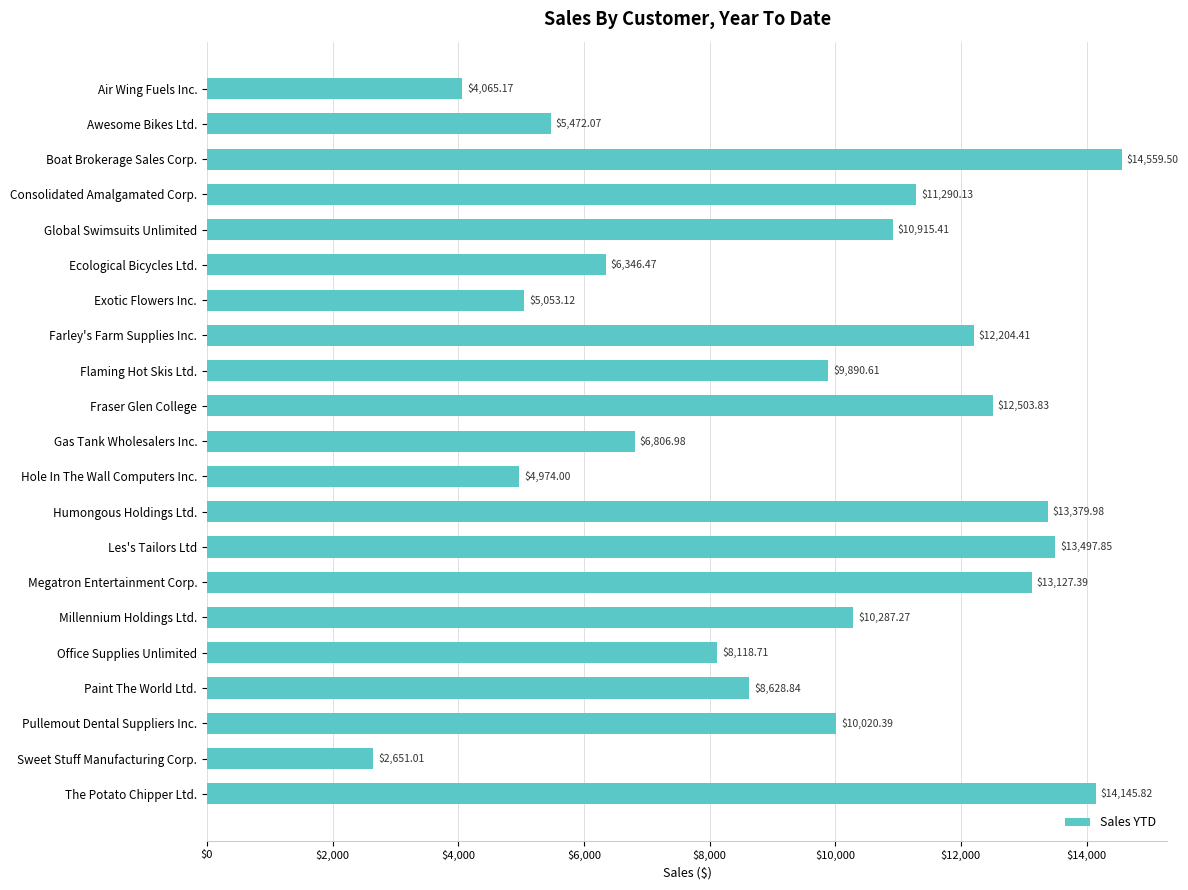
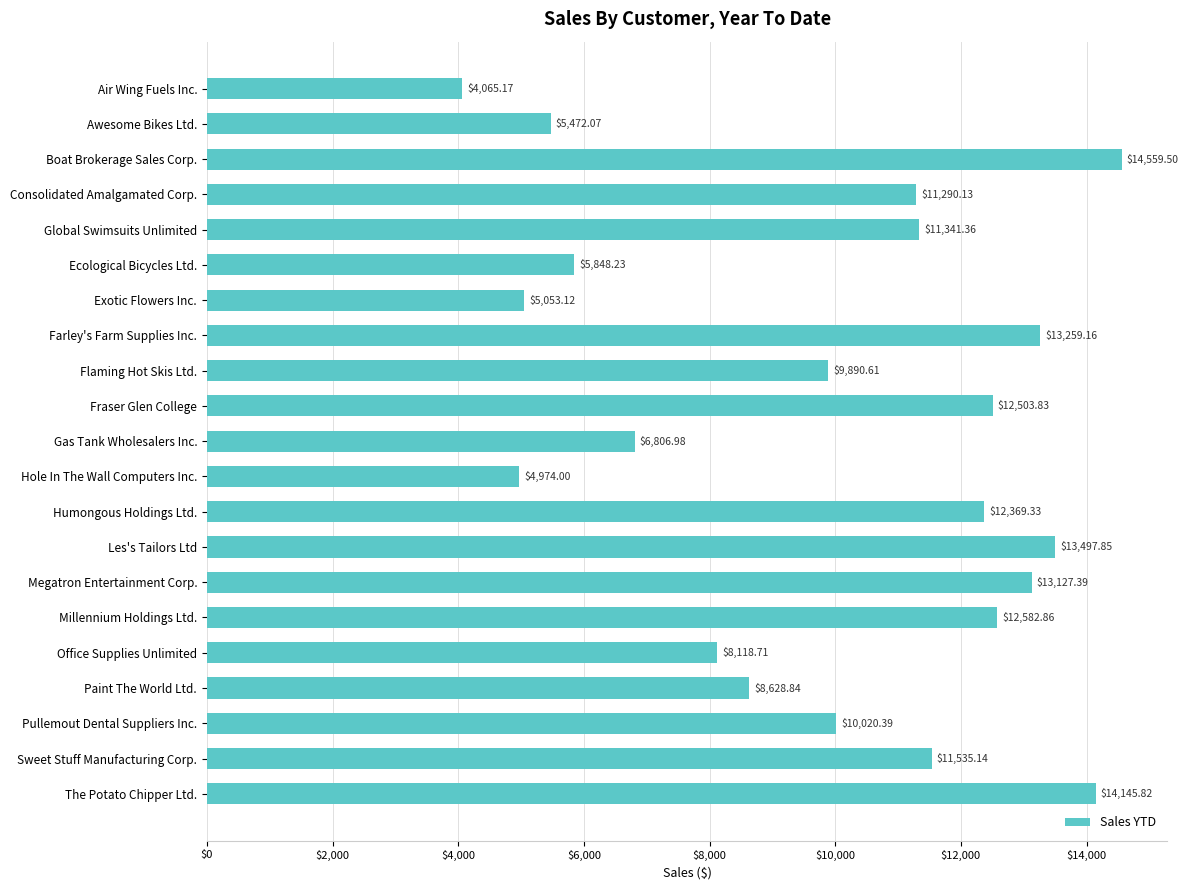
  {
    "Air Wing Fuels Inc.": "$4,065.17",
    "Awesome Bikes Ltd.": "$5,472.07",
    "Boat Brokerage Sales Corp.": "$14,559.50",
    "Consolidated Amalgamated Corp.": "$11,290.13",
-   "Global Swimsuits Unlimited": "$10,915.41",
-   "Ecological Bicycles Ltd.": "$6,346.47",
+   "Global Swimsuits Unlimited": "$11,341.36",
+   "Ecological Bicycles Ltd.": "$5,848.23",
    "Exotic Flowers Inc.": "$5,053.12",
-   "Farley's Farm Supplies Inc.": "$12,204.41",
+   "Farley's Farm Supplies Inc.": "$13,259.16",
    "Flaming Hot Skis Ltd.": "$9,890.61",
    "Fraser Glen College": "$12,503.83",
    "Gas Tank Wholesalers Inc.": "$6,806.98",
    "Hole In The Wall Computers Inc.": "$4,974.00",
-   "Humongous Holdings Ltd.": "$13,379.98",
+   "Humongous Holdings Ltd.": "$12,369.33",
    "Les's Tailors Ltd": "$13,497.85",
    "Megatron Entertainment Corp.": "$13,127.39",
-   "Millennium Holdings Ltd.": "$10,287.27",
+   "Millennium Holdings Ltd.": "$12,582.86",
    "Office Supplies Unlimited": "$8,118.71",
    "Paint The World Ltd.": "$8,628.84",
    "Pullemout Dental Suppliers Inc.": "$10,020.39",
-   "Sweet Stuff Manufacturing Corp.": "$2,651.01",
+   "Sweet Stuff Manufacturing Corp.": "$11,535.14",
    "The Potato Chipper Ltd.": "$14,145.82"
  }
